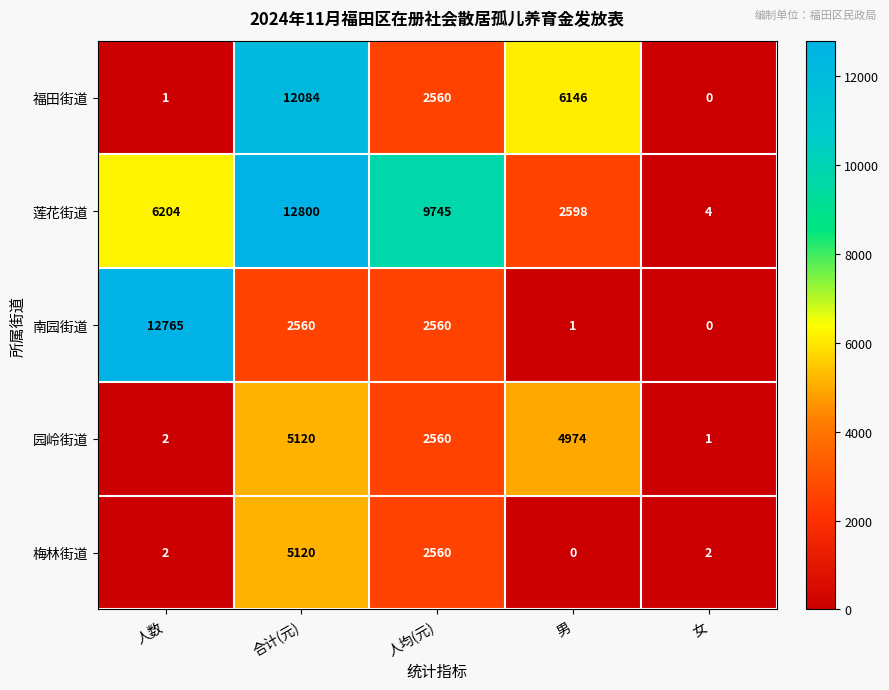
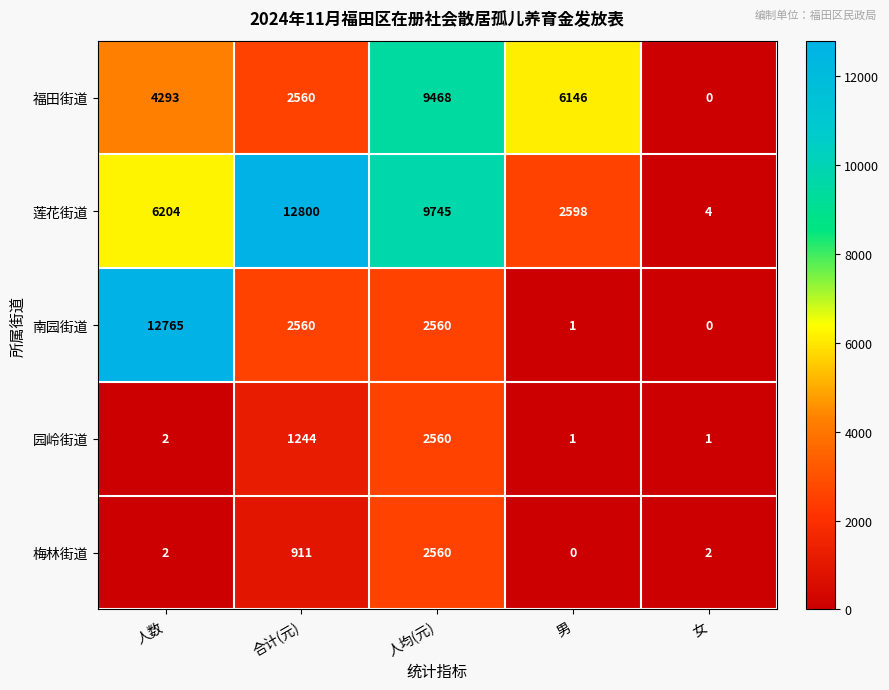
  {
    "福田街道": {
-     "人数": 1,
-     "合计(元)": 12084,
-     "人均(元)": 2560,
+     "人数": 4293,
+     "合计(元)": 2560,
+     "人均(元)": 9468,
      "男": 6146,
      "女": 0
    },
    "莲花街道": {
      "人数": 6204,
      "合计(元)": 12800,
      "人均(元)": 9745,
      "男": 2598,
      "女": 4
    },
    "南园街道": {
      "人数": 12765,
      "合计(元)": 2560,
      "人均(元)": 2560,
      "男": 1,
      "女": 0
    },
    "园岭街道": {
      "人数": 2,
-     "合计(元)": 5120,
+     "合计(元)": 1244,
      "人均(元)": 2560,
-     "男": 4974,
+     "男": 1,
      "女": 1
    },
    "梅林街道": {
      "人数": 2,
-     "合计(元)": 5120,
+     "合计(元)": 911,
      "人均(元)": 2560,
      "男": 0,
      "女": 2
    }
  }
